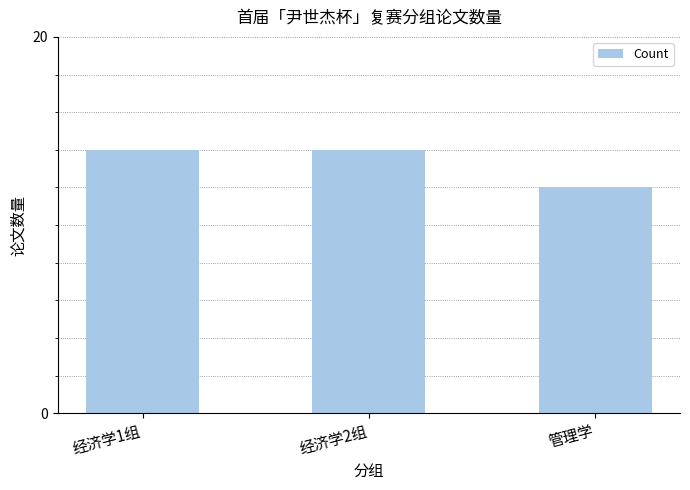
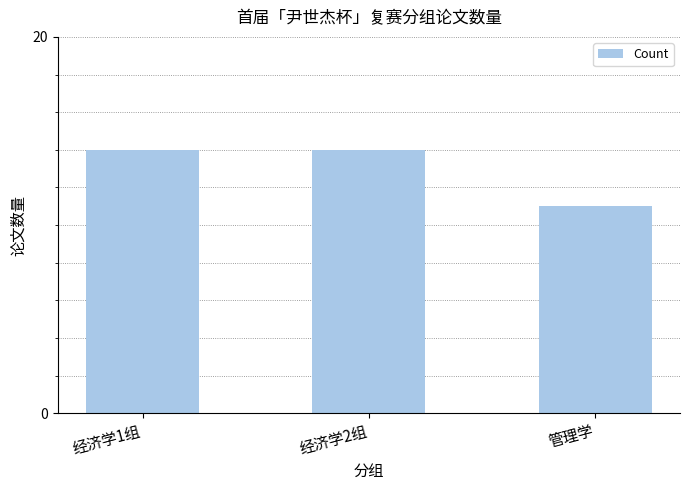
  {
    "经济学1组": 14,
    "经济学2组": 14,
-   "管理学": 12
+   "管理学": 11
  }
